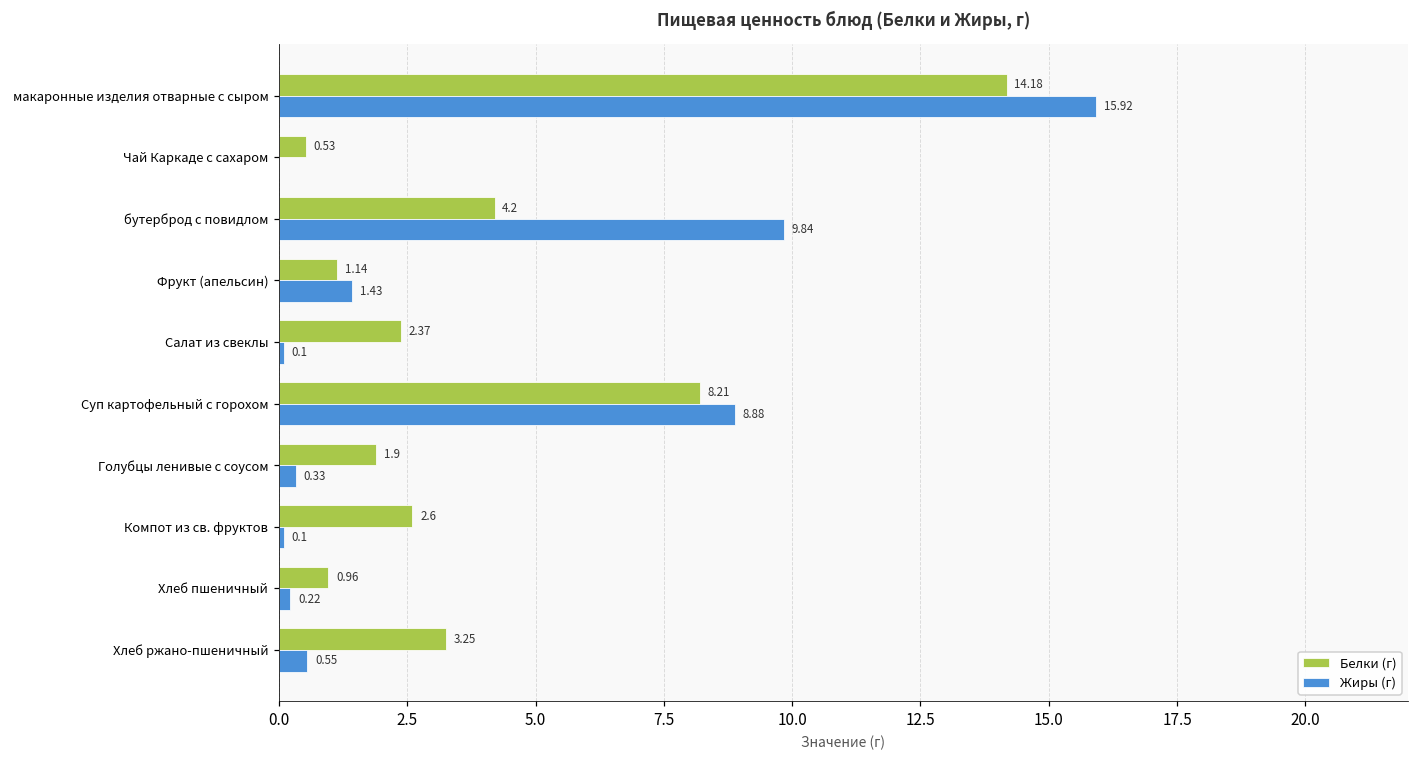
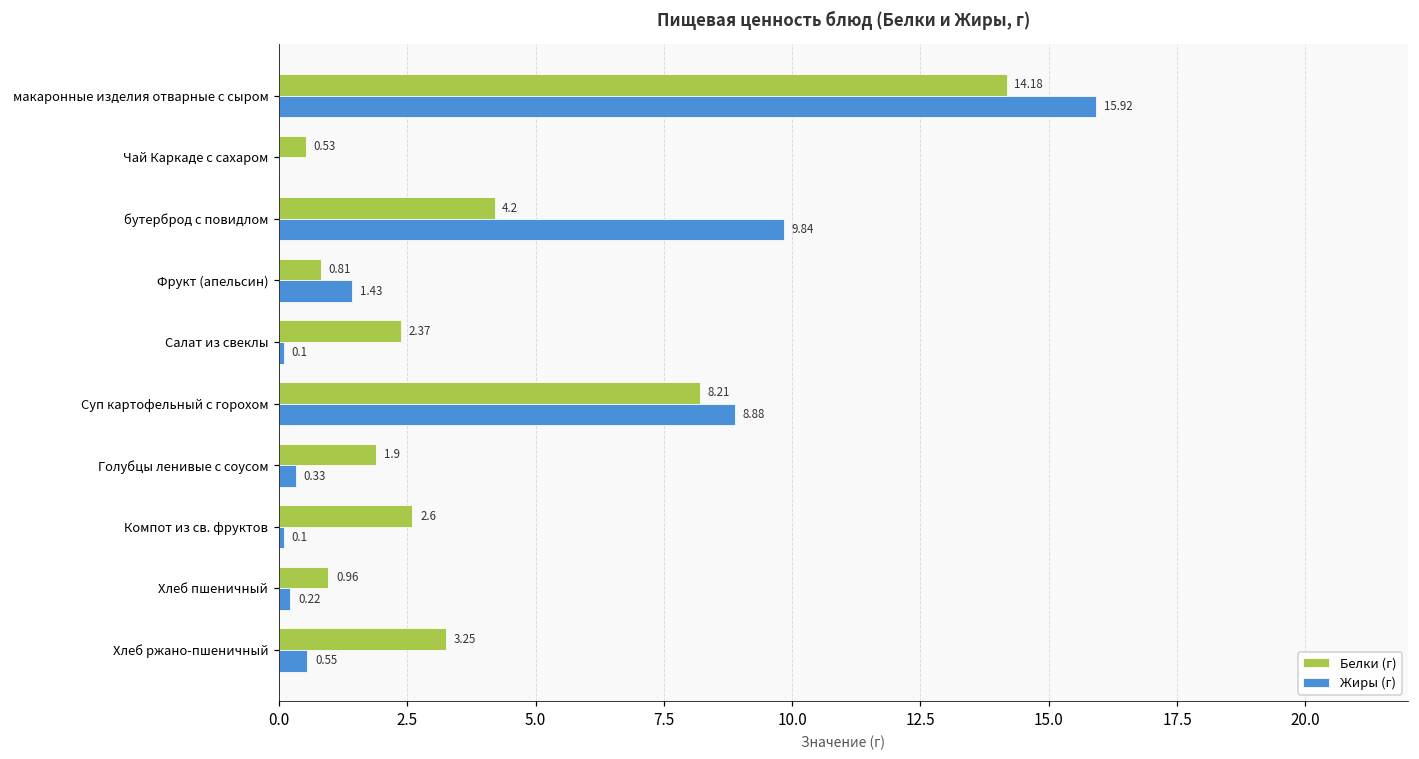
  {
    "Белки (г)": {
      "макаронные изделия отварные с сыром": 14.18,
      "Чай Каркаде с сахаром": 0.53,
      "бутерброд с повидлом": 4.2,
-     "Фрукт (апельсин)": 1.14,
+     "Фрукт (апельсин)": 0.81,
      "Салат из свеклы": 2.37,
      "Суп картофельный с горохом": 8.21,
      "Голубцы ленивые с соусом": 1.9,
      "Компот из св. фруктов": 2.6,
      "Хлеб пшеничный": 0.96,
      "Хлеб ржано-пшеничный": 3.25
    },
    "Жиры (г)": {
      "макаронные изделия отварные с сыром": 15.92,
      "бутерброд с повидлом": 9.84,
      "Фрукт (апельсин)": 1.43,
      "Салат из свеклы": 0.1,
      "Суп картофельный с горохом": 8.88,
      "Голубцы ленивые с соусом": 0.33,
      "Компот из св. фруктов": 0.1,
      "Хлеб пшеничный": 0.22,
      "Хлеб ржано-пшеничный": 0.55
    }
  }
